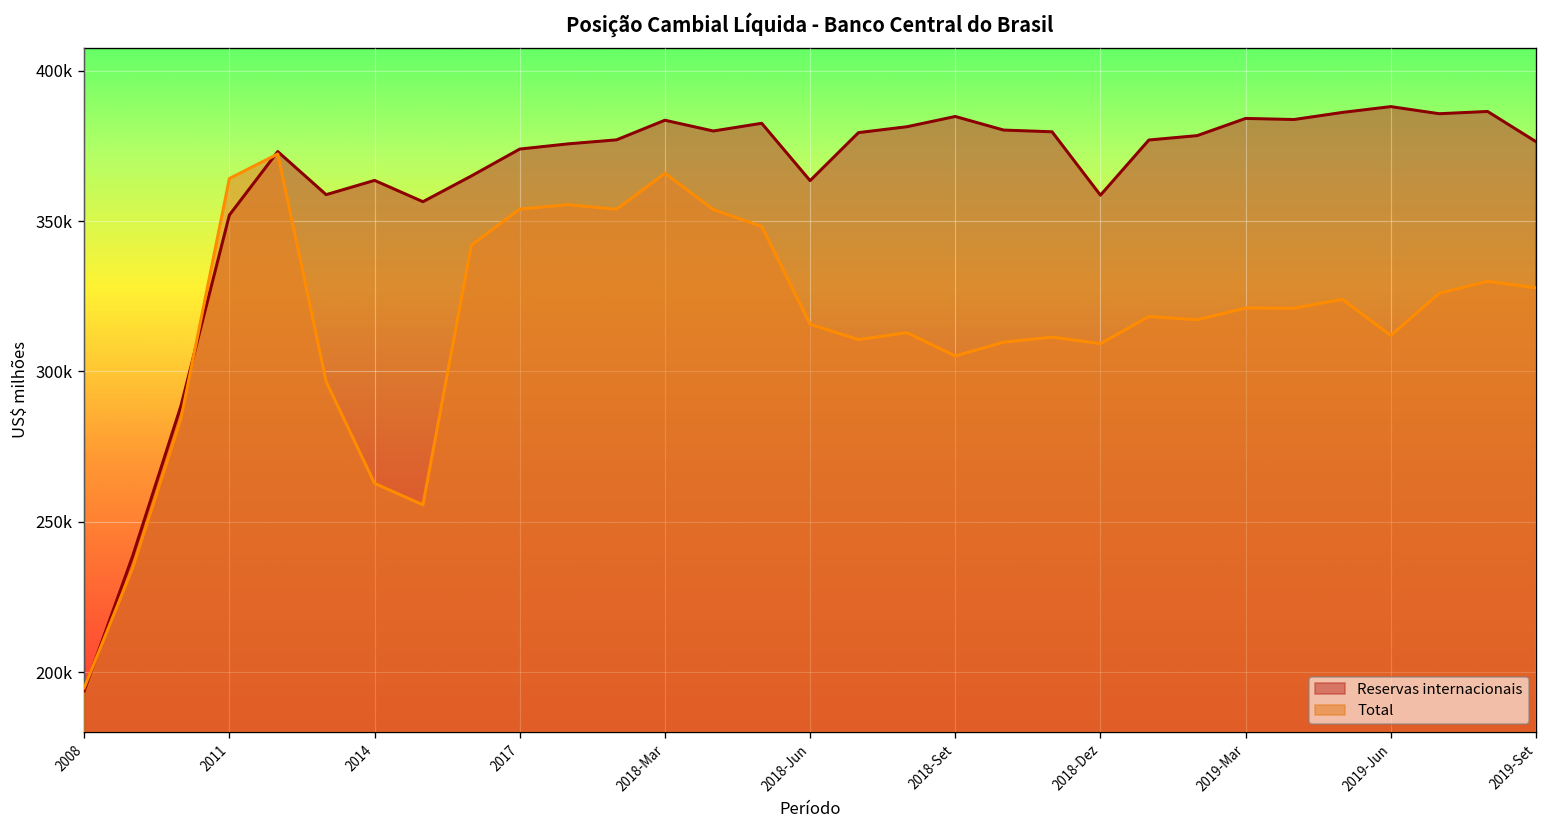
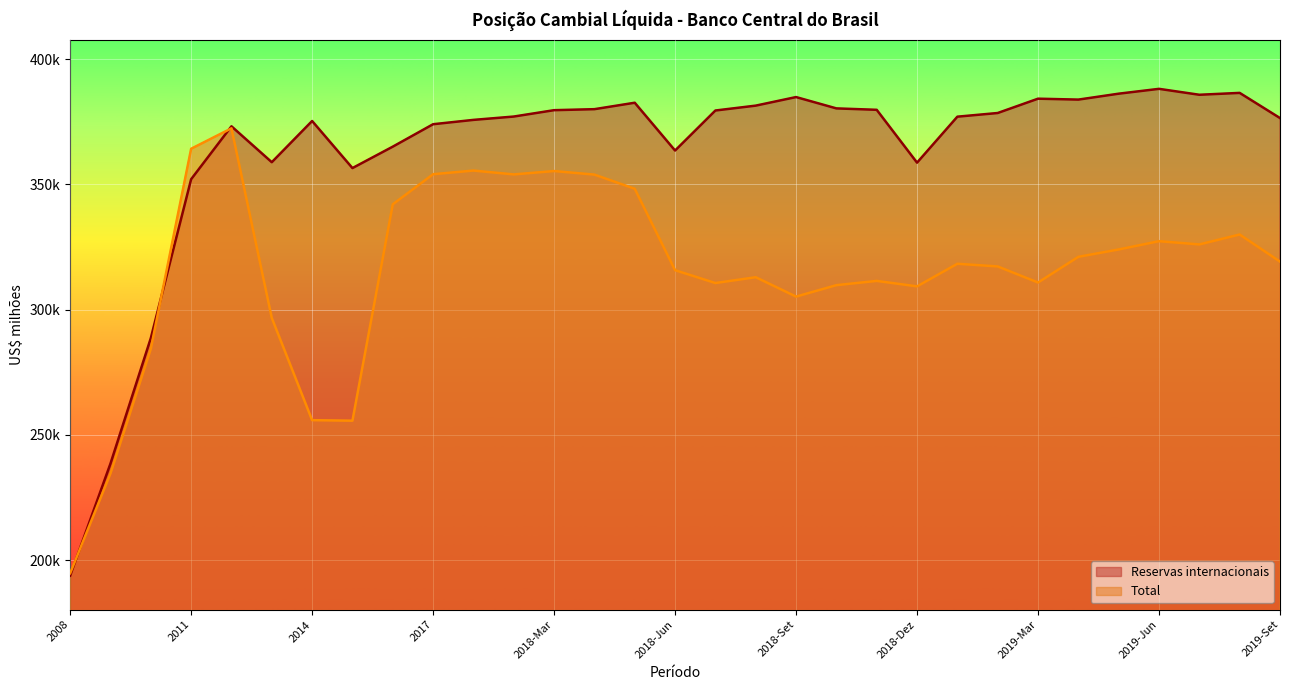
  {
    "Reservas internacionais": {
      "2011": 352000,
-     "2014": 364000,
+     "2014": 375000,
      "2017": 374000,
-     "2018-Mar": 384000,
+     "2018-Mar": 380000,
      "2018-Jun": 363000,
      "2018-Set": 385000,
      "2018-Dez": 359000,
      "2019-Mar": 384000,
      "2019-Jun": 388000,
      "2019-Set": 376000
    },
    "Total": {
      "2011": 364000,
-     "2014": 263000,
+     "2014": 256000,
      "2017": 354000,
-     "2018-Mar": 366000,
+     "2018-Mar": 355000,
      "2018-Jun": 316000,
      "2018-Set": 305000,
      "2018-Dez": 309000,
-     "2019-Mar": 321000,
-     "2019-Jun": 312000,
-     "2019-Set": 328000
+     "2019-Mar": 311000,
+     "2019-Jun": 327000,
+     "2019-Set": 319000
    }
  }
